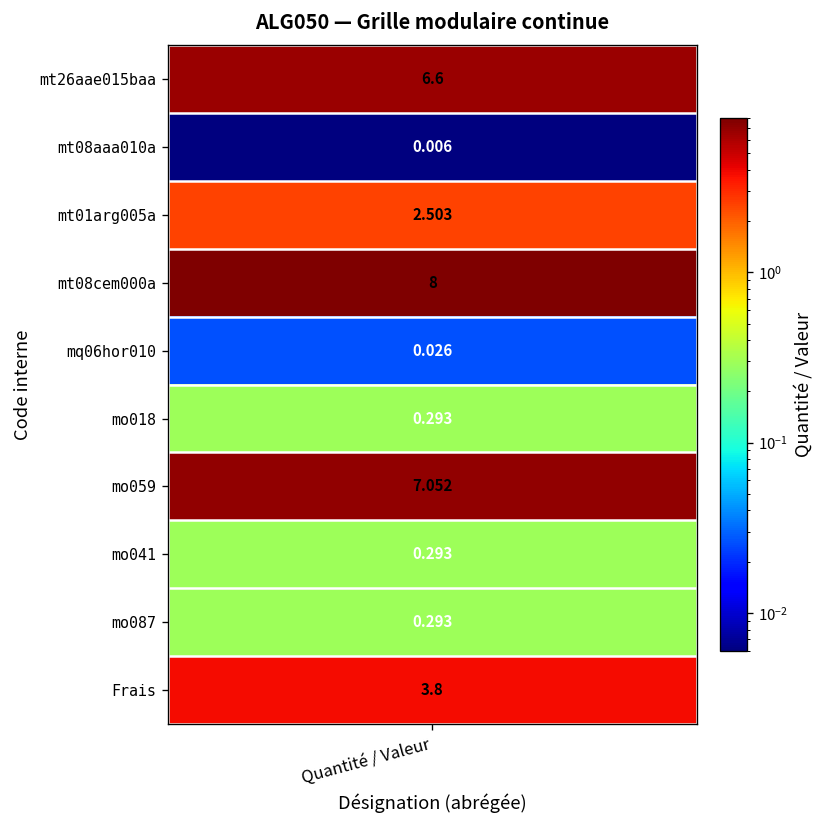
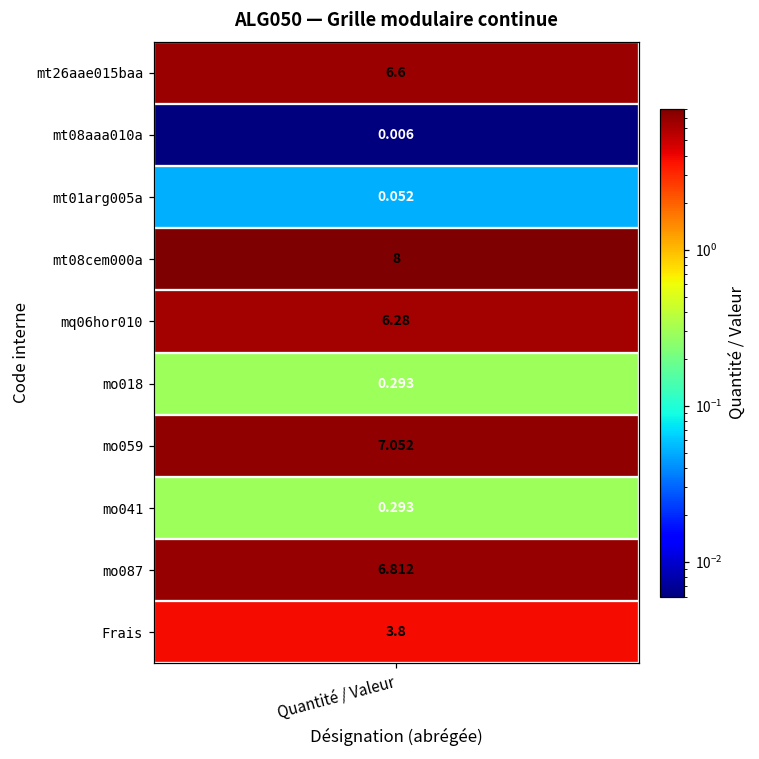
  {
    "mt26aae015baa": {
      "Quantité / Valeur": 6.6
    },
    "mt08aaa010a": {
      "Quantité / Valeur": 0.006
    },
    "mt01arg005a": {
-     "Quantité / Valeur": 2.503
+     "Quantité / Valeur": 0.052
    },
    "mt08cem000a": {
      "Quantité / Valeur": 8
    },
    "mq06hor010": {
-     "Quantité / Valeur": 0.026
+     "Quantité / Valeur": 6.28
    },
    "mo018": {
      "Quantité / Valeur": 0.293
    },
    "mo059": {
      "Quantité / Valeur": 7.052
    },
    "mo041": {
      "Quantité / Valeur": 0.293
    },
    "mo087": {
-     "Quantité / Valeur": 0.293
+     "Quantité / Valeur": 6.812
    },
    "Frais": {
      "Quantité / Valeur": 3.8
    }
  }
